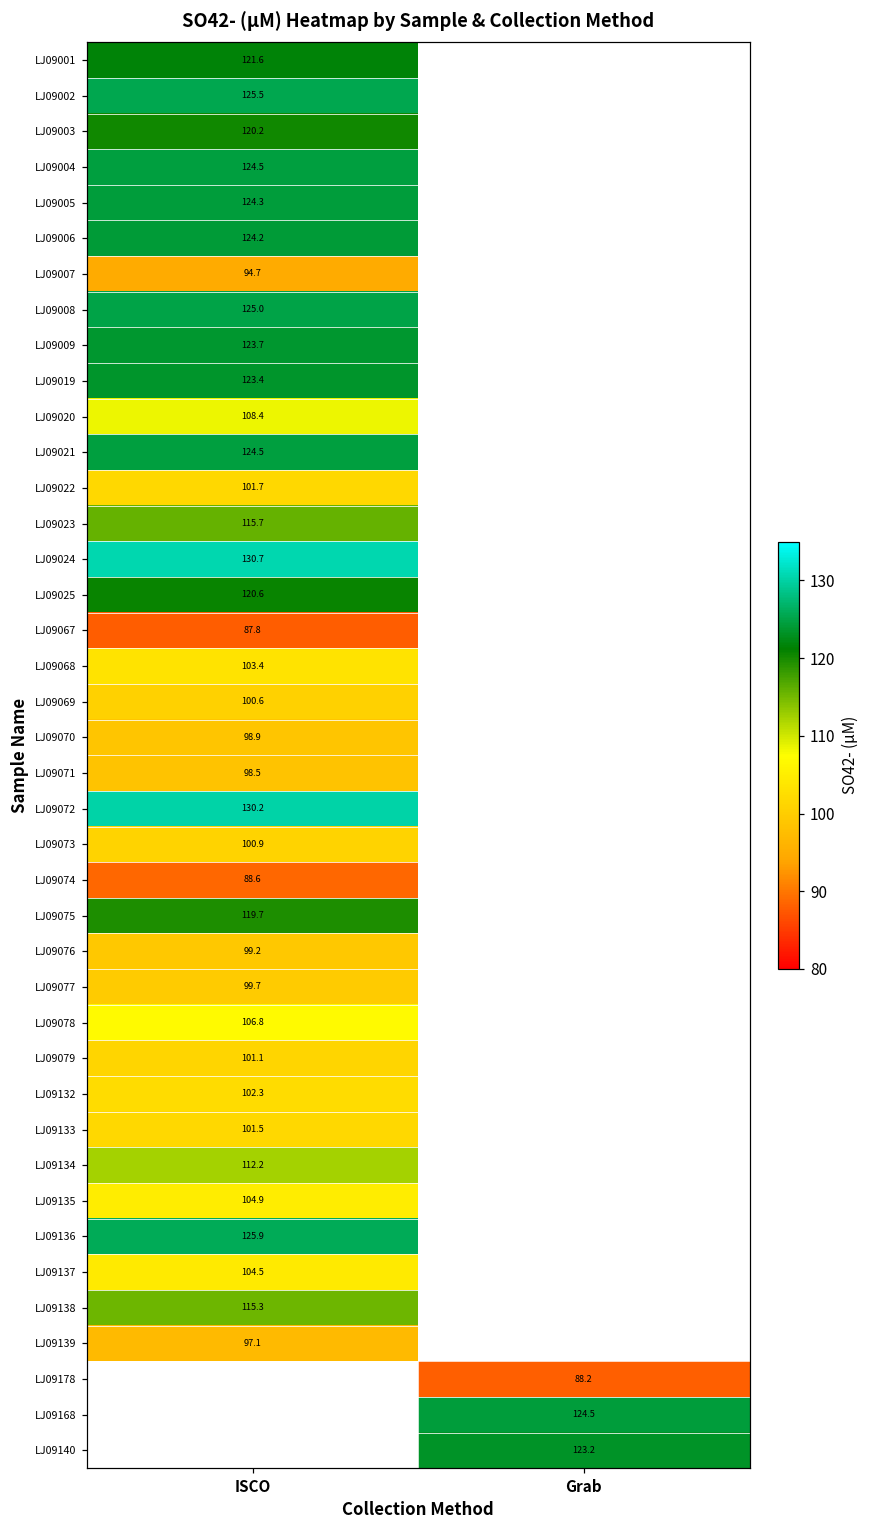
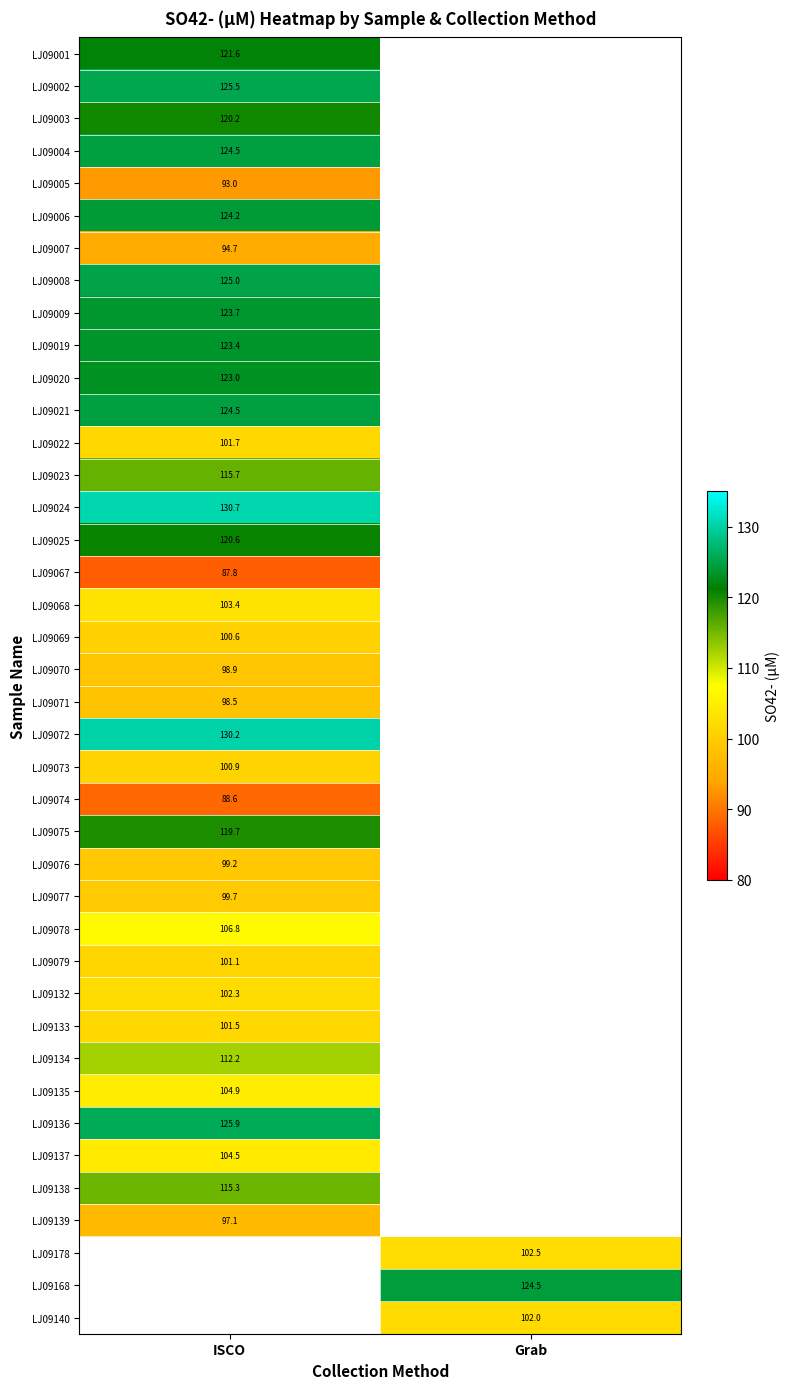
  {
    "LJ09001": {
      "ISCO": 121.6
    },
    "LJ09002": {
      "ISCO": 125.5
    },
    "LJ09003": {
      "ISCO": 120.2
    },
    "LJ09004": {
      "ISCO": 124.5
    },
    "LJ09005": {
-     "ISCO": 124.3
+     "ISCO": 93.0
    },
    "LJ09006": {
      "ISCO": 124.2
    },
    "LJ09007": {
      "ISCO": 94.7
    },
    "LJ09008": {
      "ISCO": 125.0
    },
    "LJ09009": {
      "ISCO": 123.7
    },
    "LJ09019": {
      "ISCO": 123.4
    },
    "LJ09020": {
-     "ISCO": 108.4
+     "ISCO": 123.0
    },
    "LJ09021": {
      "ISCO": 124.5
    },
    "LJ09022": {
      "ISCO": 101.7
    },
    "LJ09023": {
      "ISCO": 115.7
    },
    "LJ09024": {
      "ISCO": 130.7
    },
    "LJ09025": {
      "ISCO": 120.6
    },
    "LJ09067": {
      "ISCO": 87.8
    },
    "LJ09068": {
      "ISCO": 103.4
    },
    "LJ09069": {
      "ISCO": 100.6
    },
    "LJ09070": {
      "ISCO": 98.9
    },
    "LJ09071": {
      "ISCO": 98.5
    },
    "LJ09072": {
      "ISCO": 130.2
    },
    "LJ09073": {
      "ISCO": 100.9
    },
    "LJ09074": {
      "ISCO": 88.6
    },
    "LJ09075": {
      "ISCO": 119.7
    },
    "LJ09076": {
      "ISCO": 99.2
    },
    "LJ09077": {
      "ISCO": 99.7
    },
    "LJ09078": {
      "ISCO": 106.8
    },
    "LJ09079": {
      "ISCO": 101.1
    },
    "LJ09132": {
      "ISCO": 102.3
    },
    "LJ09133": {
      "ISCO": 101.5
    },
    "LJ09134": {
      "ISCO": 112.2
    },
    "LJ09135": {
      "ISCO": 104.9
    },
    "LJ09136": {
      "ISCO": 125.9
    },
    "LJ09137": {
      "ISCO": 104.5
    },
    "LJ09138": {
      "ISCO": 115.3
    },
    "LJ09139": {
      "ISCO": 97.1
    },
    "LJ09178": {
-     "Grab": 88.2
+     "Grab": 102.5
    },
    "LJ09168": {
      "Grab": 124.5
    },
    "LJ09140": {
-     "Grab": 123.2
+     "Grab": 102.0
    }
  }
